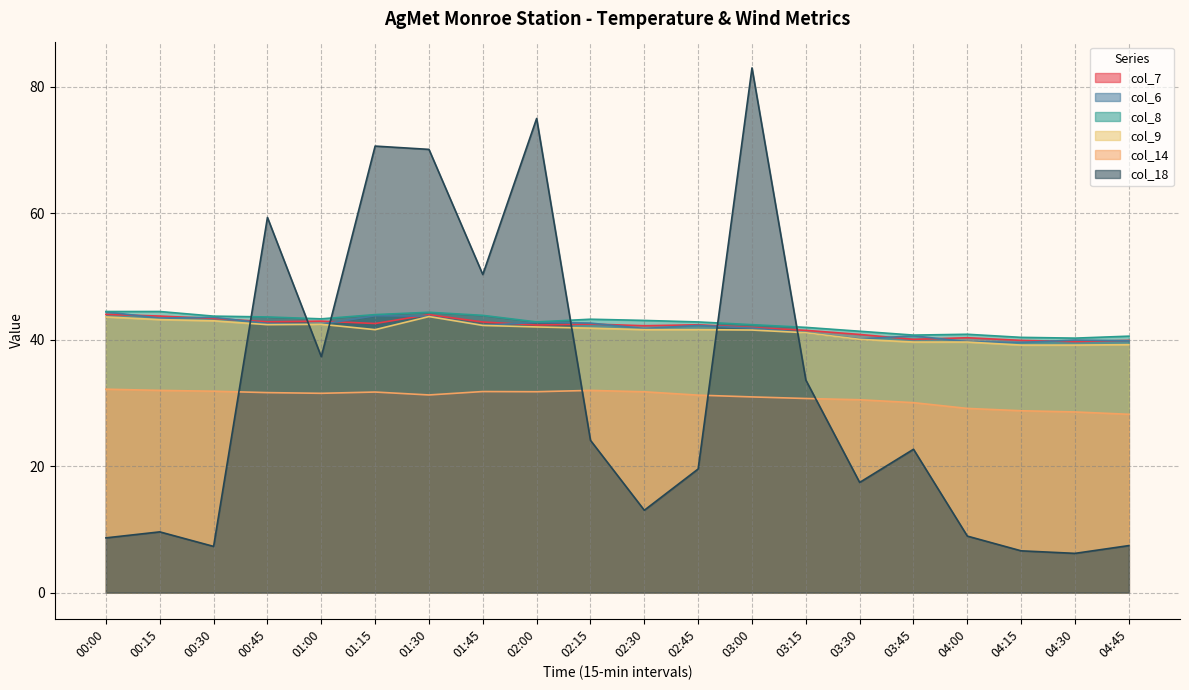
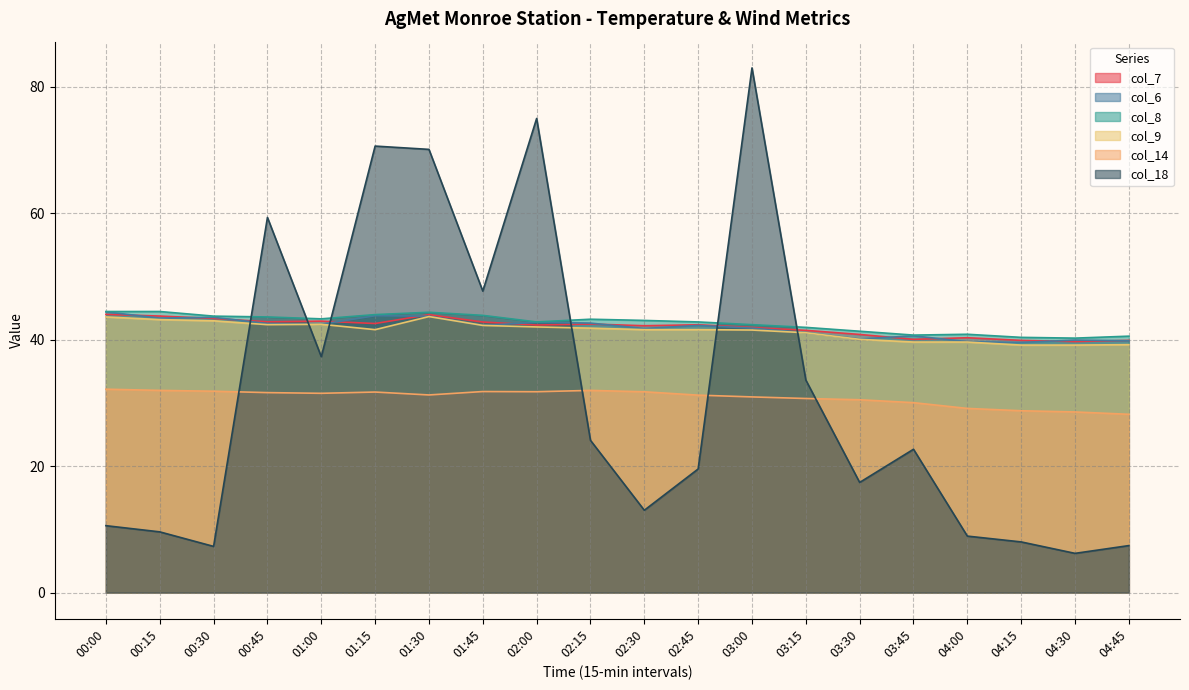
  {
    "col_7": {
      "01:15": 43,
      "01:45": 43,
      "02:30": 42,
      "03:30": 41,
      "03:45": 40,
      "04:00": 40
    },
    "col_18": {
-     "00:00": 9,
+     "00:00": 11,
      "00:15": 10,
      "00:30": 7,
      "00:45": 59,
      "01:00": 37,
      "01:15": 71,
      "01:30": 70,
-     "01:45": 50,
+     "01:45": 48,
      "02:00": 75,
      "02:15": 24,
      "02:30": 13,
      "02:45": 20,
      "03:00": 83,
      "03:15": 34,
      "03:30": 17,
      "03:45": 23,
      "04:00": 9,
-     "04:15": 7,
+     "04:15": 8,
      "04:30": 6,
      "04:45": 7
    }
  }
